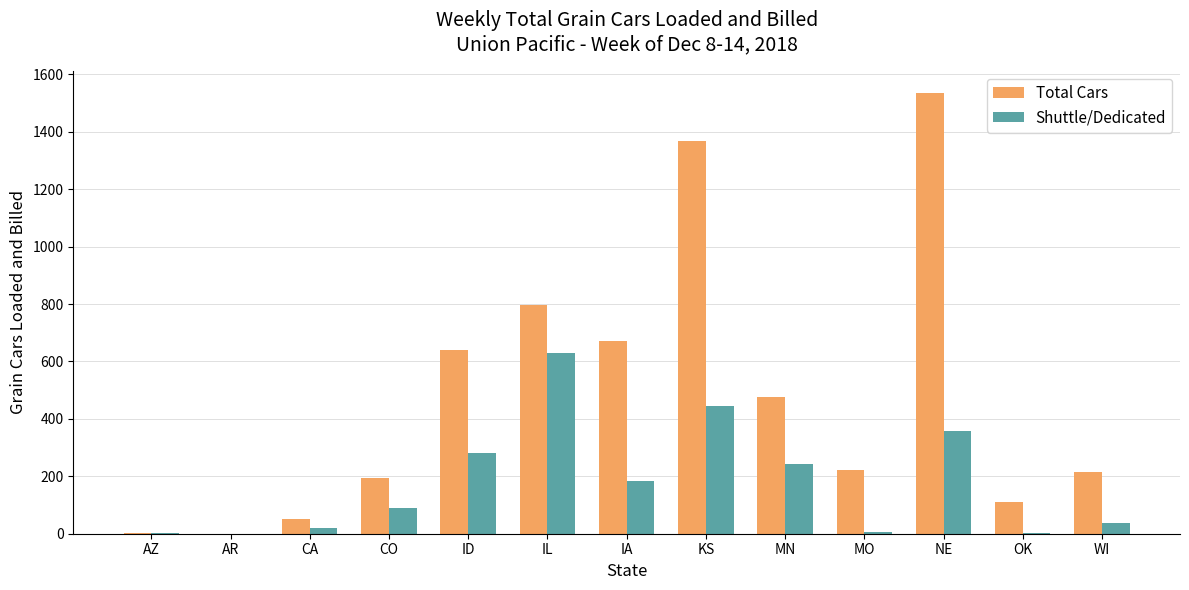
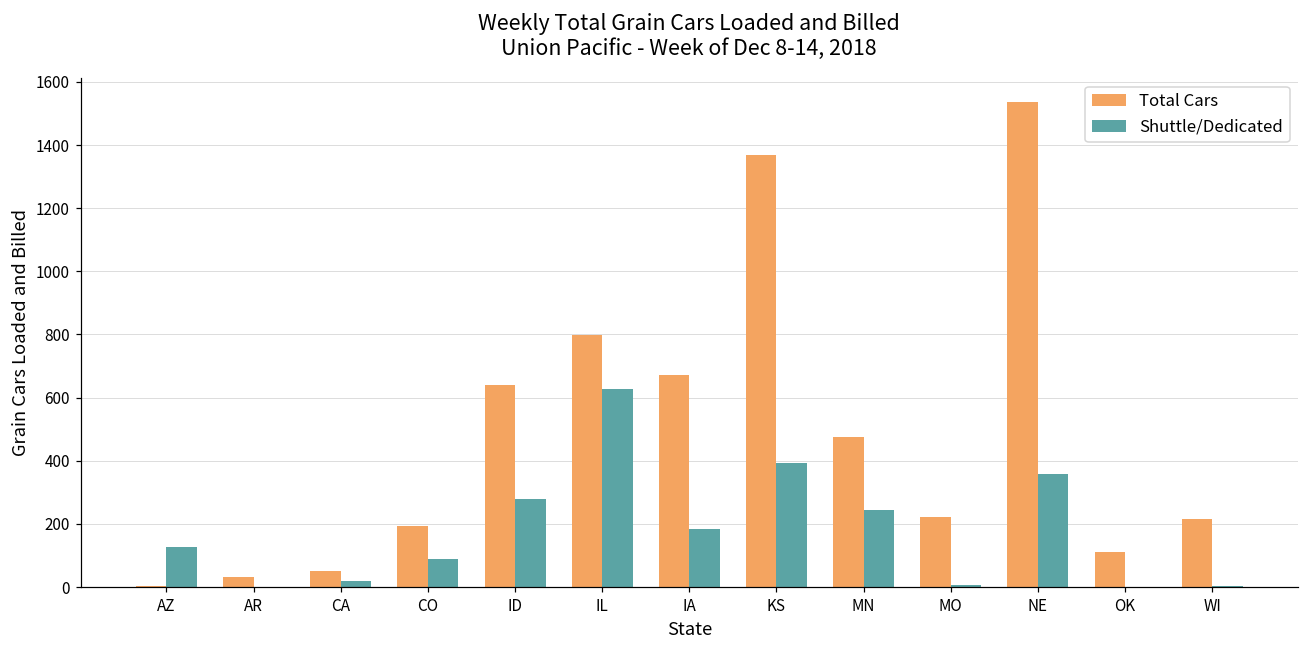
  {
    "Total Cars": {
-     "AR": 0,
+     "AR": 30,
      "CA": 50,
      "CO": 190,
      "ID": 640,
      "IL": 800,
      "IA": 670,
      "KS": 1370,
      "MN": 480,
      "MO": 220,
      "NE": 1540,
      "OK": 110,
      "WI": 220
    },
    "Shuttle/Dedicated": {
-     "AZ": 0,
+     "AZ": 130,
      "AR": 0,
      "CA": 20,
      "CO": 90,
      "ID": 280,
      "IL": 630,
      "IA": 180,
-     "KS": 450,
+     "KS": 390,
      "MN": 240,
      "NE": 360,
-     "WI": 40
+     "WI": 0
    }
  }
